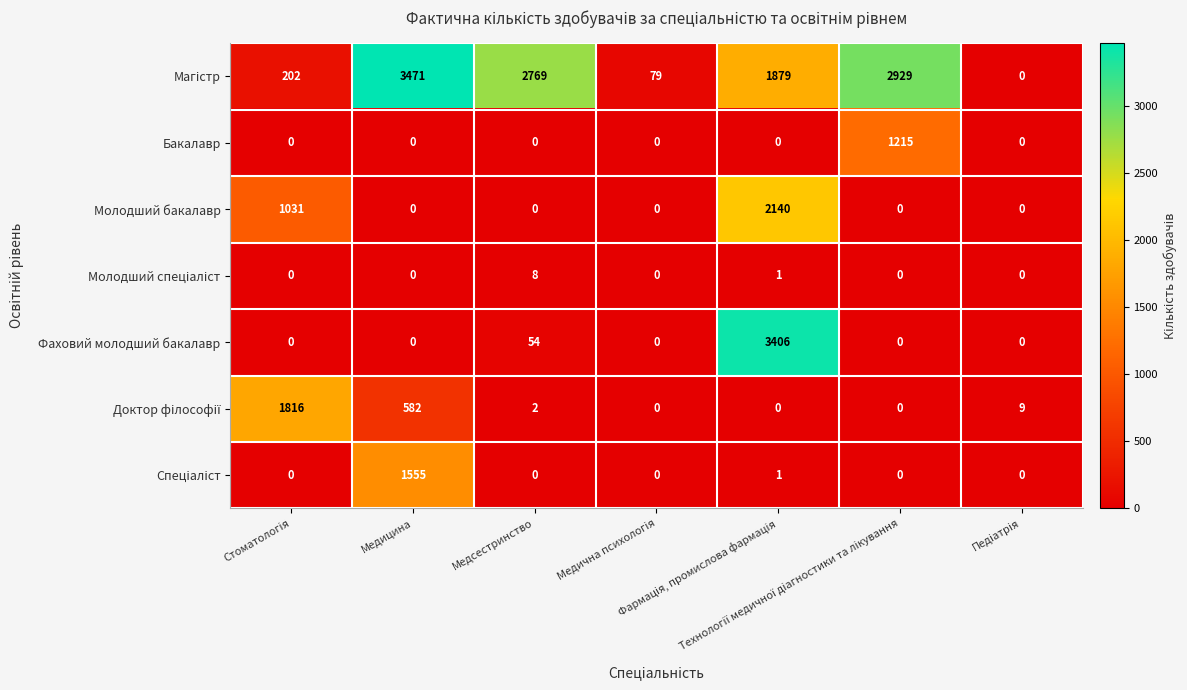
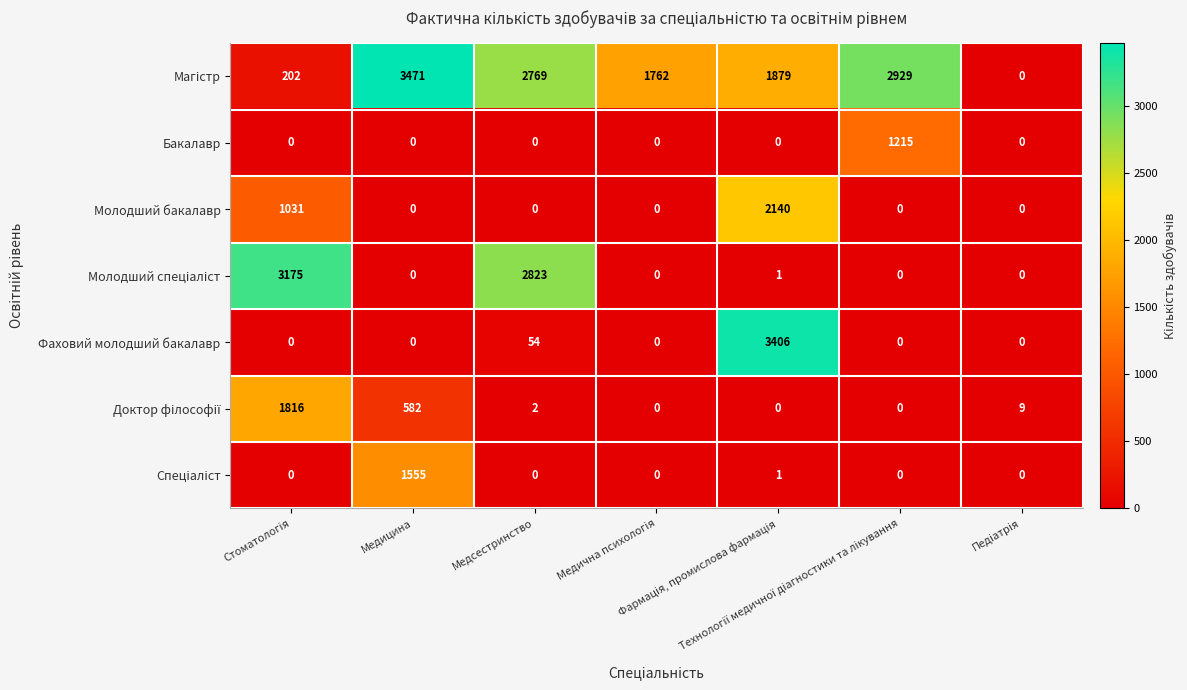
  {
    "Магістр": {
      "Стоматологія": 202,
      "Медицина": 3471,
      "Медсестринство": 2769,
-     "Медична психологія": 79,
+     "Медична психологія": 1762,
      "Фармація, промислова фармація": 1879,
      "Технології медичної діагностики та лікування": 2929,
      "Педіатрія": 0
    },
    "Бакалавр": {
      "Стоматологія": 0,
      "Медицина": 0,
      "Медсестринство": 0,
      "Медична психологія": 0,
      "Фармація, промислова фармація": 0,
      "Технології медичної діагностики та лікування": 1215,
      "Педіатрія": 0
    },
    "Молодший бакалавр": {
      "Стоматологія": 1031,
      "Медицина": 0,
      "Медсестринство": 0,
      "Медична психологія": 0,
      "Фармація, промислова фармація": 2140,
      "Технології медичної діагностики та лікування": 0,
      "Педіатрія": 0
    },
    "Молодший спеціаліст": {
-     "Стоматологія": 0,
+     "Стоматологія": 3175,
      "Медицина": 0,
-     "Медсестринство": 8,
+     "Медсестринство": 2823,
      "Медична психологія": 0,
      "Фармація, промислова фармація": 1,
      "Технології медичної діагностики та лікування": 0,
      "Педіатрія": 0
    },
    "Фаховий молодший бакалавр": {
      "Стоматологія": 0,
      "Медицина": 0,
      "Медсестринство": 54,
      "Медична психологія": 0,
      "Фармація, промислова фармація": 3406,
      "Технології медичної діагностики та лікування": 0,
      "Педіатрія": 0
    },
    "Доктор філософії": {
      "Стоматологія": 1816,
      "Медицина": 582,
      "Медсестринство": 2,
      "Медична психологія": 0,
      "Фармація, промислова фармація": 0,
      "Технології медичної діагностики та лікування": 0,
      "Педіатрія": 9
    },
    "Спеціаліст": {
      "Стоматологія": 0,
      "Медицина": 1555,
      "Медсестринство": 0,
      "Медична психологія": 0,
      "Фармація, промислова фармація": 1,
      "Технології медичної діагностики та лікування": 0,
      "Педіатрія": 0
    }
  }
